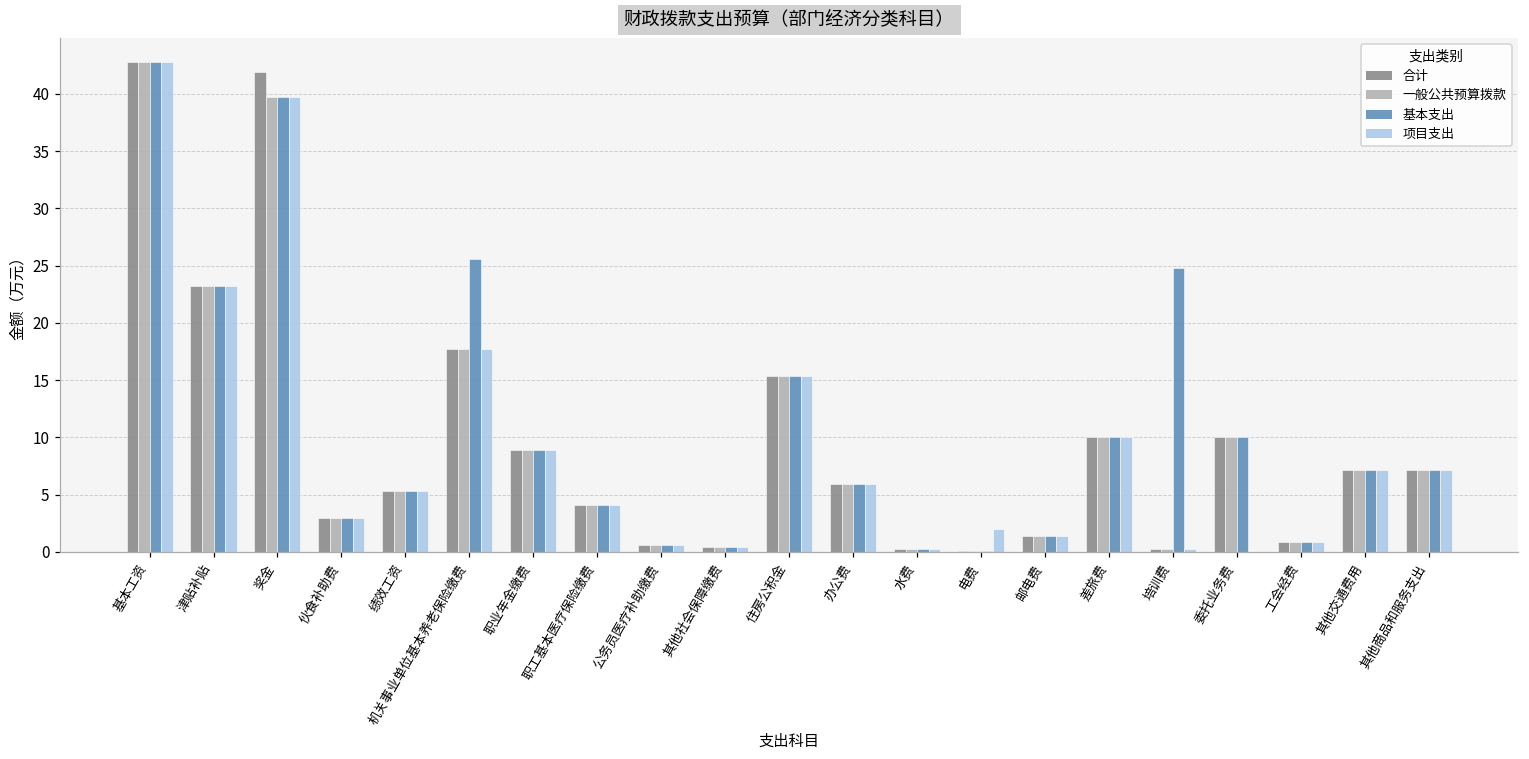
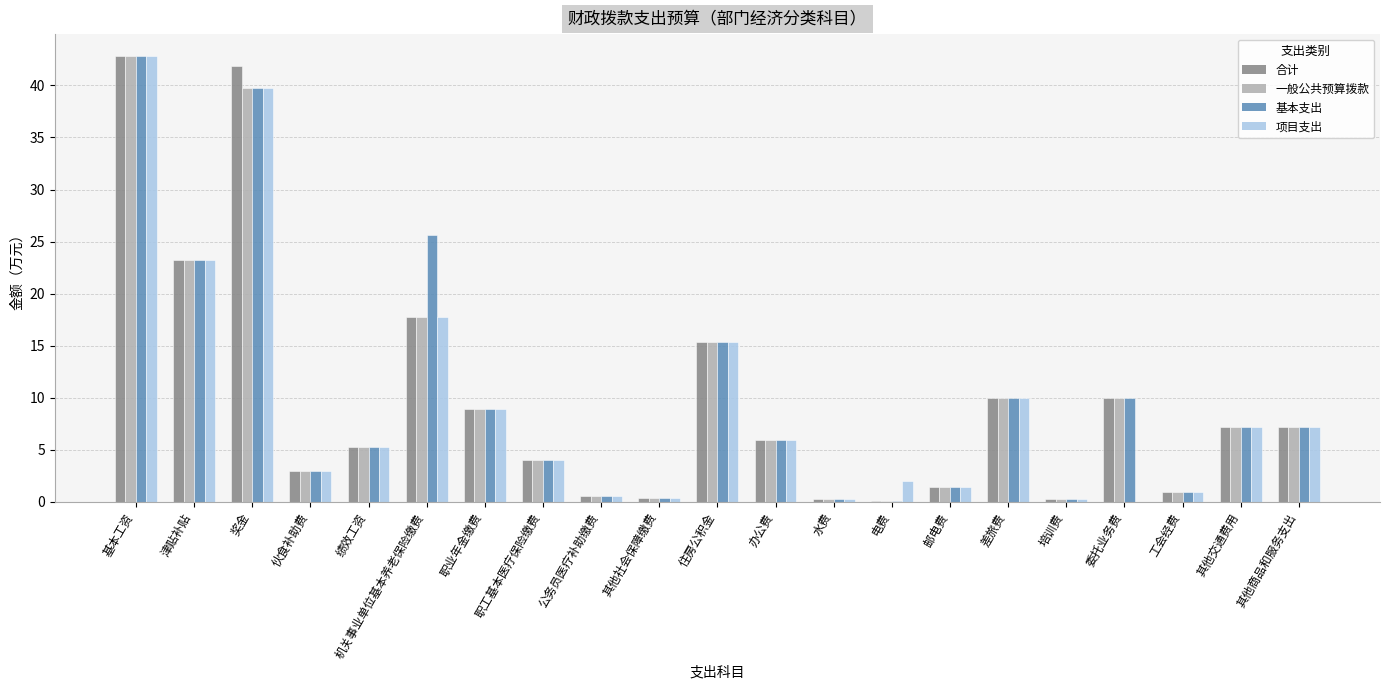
  {
    "合计": {
      "基本工资": 42.8,
      "津贴补贴": 23.2,
      "奖金": 41.9,
      "伙食补助费": 3.0,
      "绩效工资": 5.3,
      "机关事业单位基本养老保险缴费": 17.8,
      "职业年金缴费": 8.9,
      "职工基本医疗保险缴费": 4.1,
      "公务员医疗补助缴费": 0.6,
      "其他社会保障缴费": 0.4,
      "住房公积金": 15.3,
      "办公费": 6.0,
      "水费": 0.3,
      "邮电费": 1.4,
      "差旅费": 10.0,
      "培训费": 0.3,
      "委托业务费": 10.0,
      "工会经费": 0.9,
      "其他交通费用": 7.2,
      "其他商品和服务支出": 7.2
    },
    "一般公共预算拨款": {
      "基本工资": 42.8,
      "津贴补贴": 23.2,
      "奖金": 39.7,
      "伙食补助费": 3.0,
      "绩效工资": 5.3,
      "机关事业单位基本养老保险缴费": 17.8,
      "职业年金缴费": 8.9,
      "职工基本医疗保险缴费": 4.1,
      "公务员医疗补助缴费": 0.6,
      "其他社会保障缴费": 0.4,
      "住房公积金": 15.3,
      "办公费": 6.0,
      "水费": 0.3,
      "邮电费": 1.4,
      "差旅费": 10.0,
      "培训费": 0.3,
      "委托业务费": 10.0,
      "工会经费": 0.9,
      "其他交通费用": 7.2,
      "其他商品和服务支出": 7.2
    },
    "基本支出": {
      "基本工资": 42.8,
      "津贴补贴": 23.2,
      "奖金": 39.7,
      "伙食补助费": 3.0,
      "绩效工资": 5.3,
      "机关事业单位基本养老保险缴费": 25.6,
      "职业年金缴费": 8.9,
      "职工基本医疗保险缴费": 4.1,
      "公务员医疗补助缴费": 0.6,
      "其他社会保障缴费": 0.4,
      "住房公积金": 15.3,
      "办公费": 6.0,
      "水费": 0.3,
      "邮电费": 1.4,
      "差旅费": 10.0,
-     "培训费": 24.8,
+     "培训费": 0.3,
      "委托业务费": 10.0,
      "工会经费": 0.9,
      "其他交通费用": 7.2,
      "其他商品和服务支出": 7.2
    },
    "项目支出": {
      "基本工资": 42.8,
      "津贴补贴": 23.2,
      "奖金": 39.7,
      "伙食补助费": 3.0,
      "绩效工资": 5.3,
      "机关事业单位基本养老保险缴费": 17.8,
      "职业年金缴费": 8.9,
      "职工基本医疗保险缴费": 4.1,
      "公务员医疗补助缴费": 0.6,
      "其他社会保障缴费": 0.4,
      "住房公积金": 15.3,
      "办公费": 6.0,
      "水费": 0.3,
      "电费": 2.0,
      "邮电费": 1.4,
      "差旅费": 10.0,
      "培训费": 0.3,
      "委托业务费": 0.0,
      "工会经费": 0.9,
      "其他交通费用": 7.2,
      "其他商品和服务支出": 7.2
    }
  }
